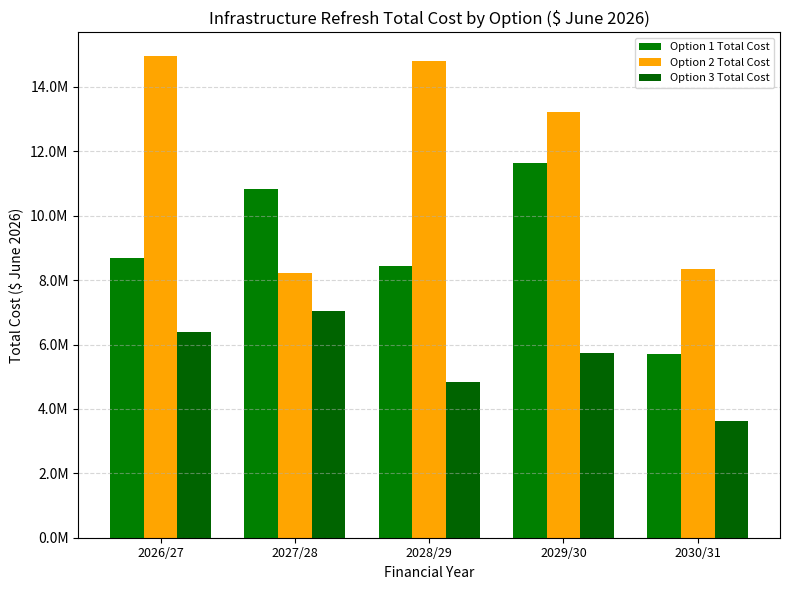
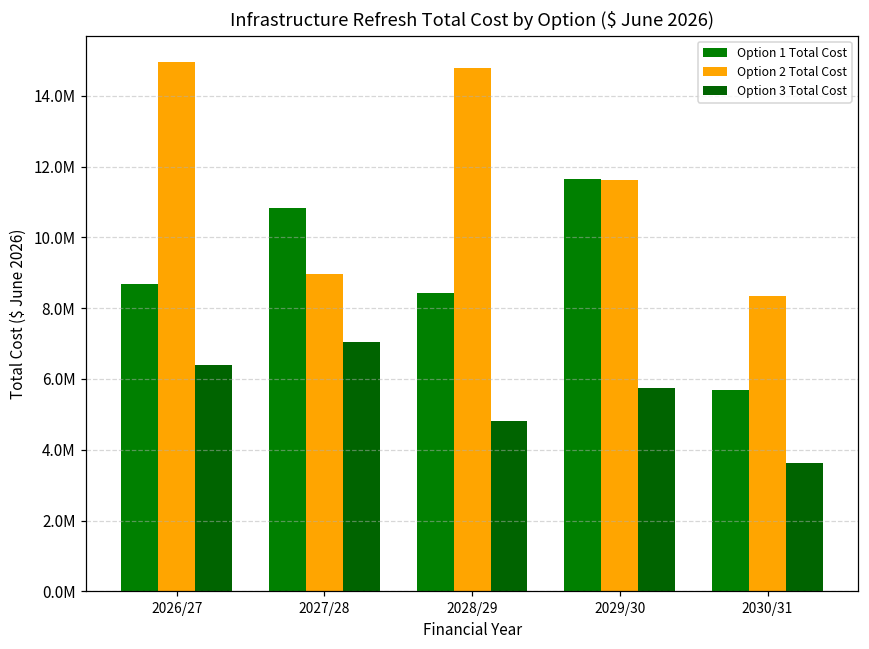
  {
    "Option 2 Total Cost": {
      "2026/27": 14900000,
-     "2027/28": 8200000,
+     "2027/28": 9000000,
      "2028/29": 14800000,
-     "2029/30": 13200000,
+     "2029/30": 11600000,
      "2030/31": 8300000
    }
  }
